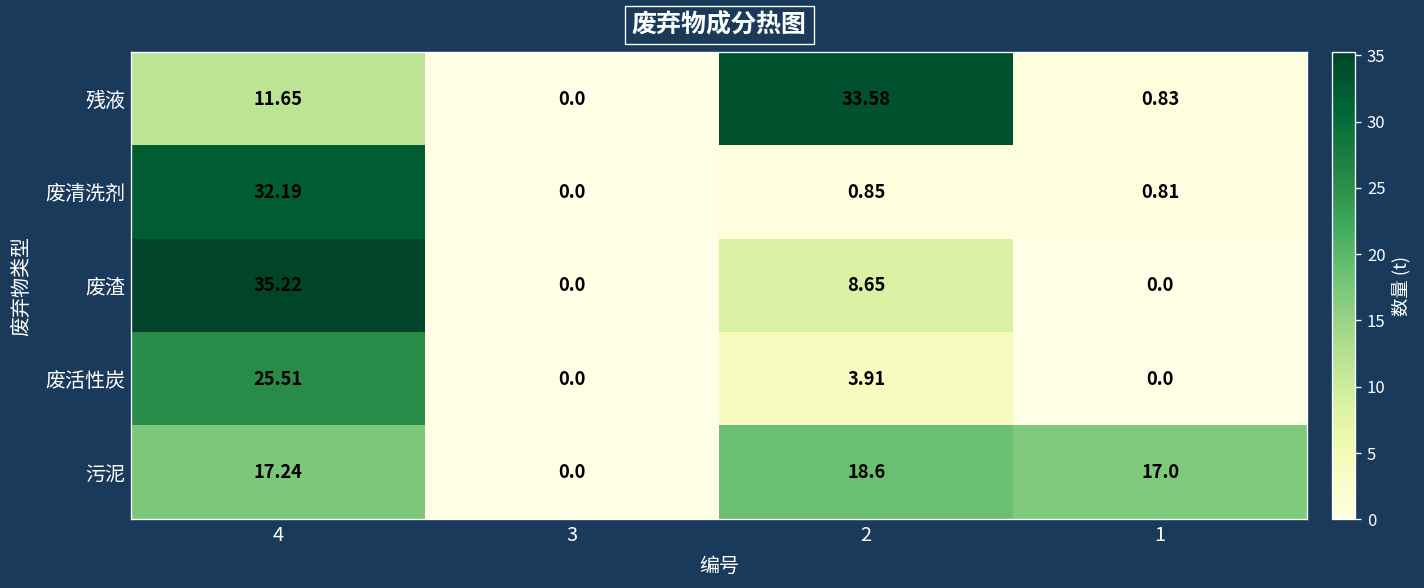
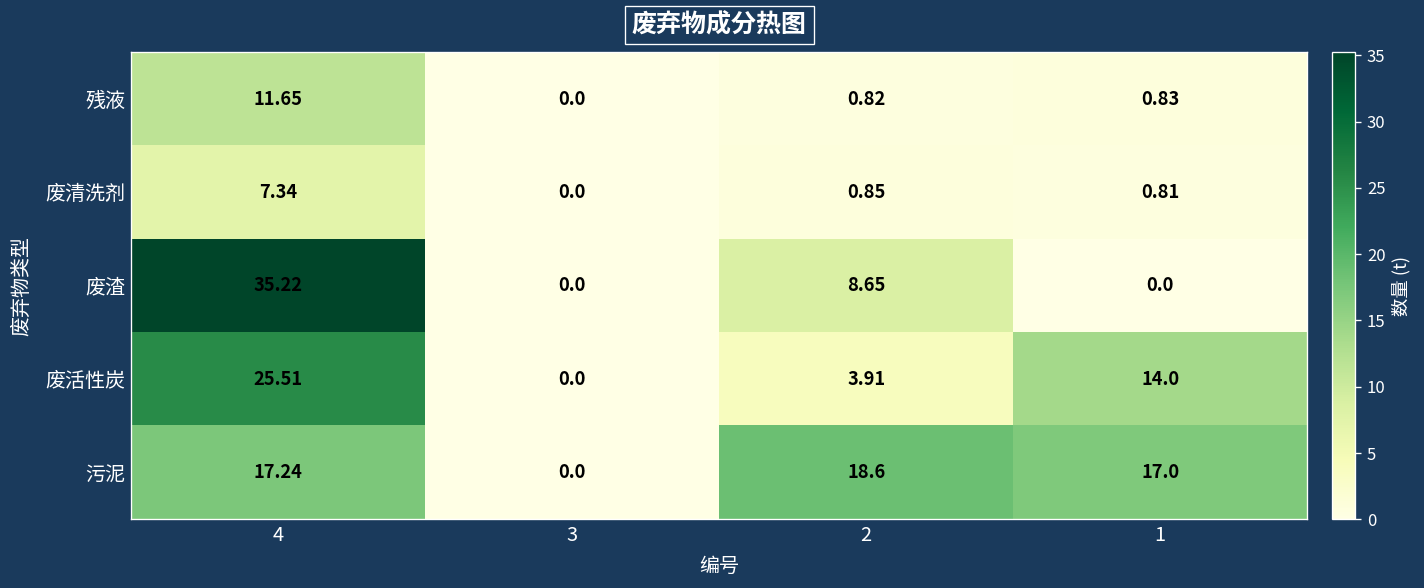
  {
    "残液": {
      "4": 11.65,
      "3": 0.0,
-     "2": 33.58,
+     "2": 0.82,
      "1": 0.83
    },
    "废清洗剂": {
-     "4": 32.19,
+     "4": 7.34,
      "3": 0.0,
      "2": 0.85,
      "1": 0.81
    },
    "废渣": {
      "4": 35.22,
      "3": 0.0,
      "2": 8.65,
      "1": 0.0
    },
    "废活性炭": {
      "4": 25.51,
      "3": 0.0,
      "2": 3.91,
-     "1": 0.0
+     "1": 14.0
    },
    "污泥": {
      "4": 17.24,
      "3": 0.0,
      "2": 18.6,
      "1": 17.0
    }
  }
